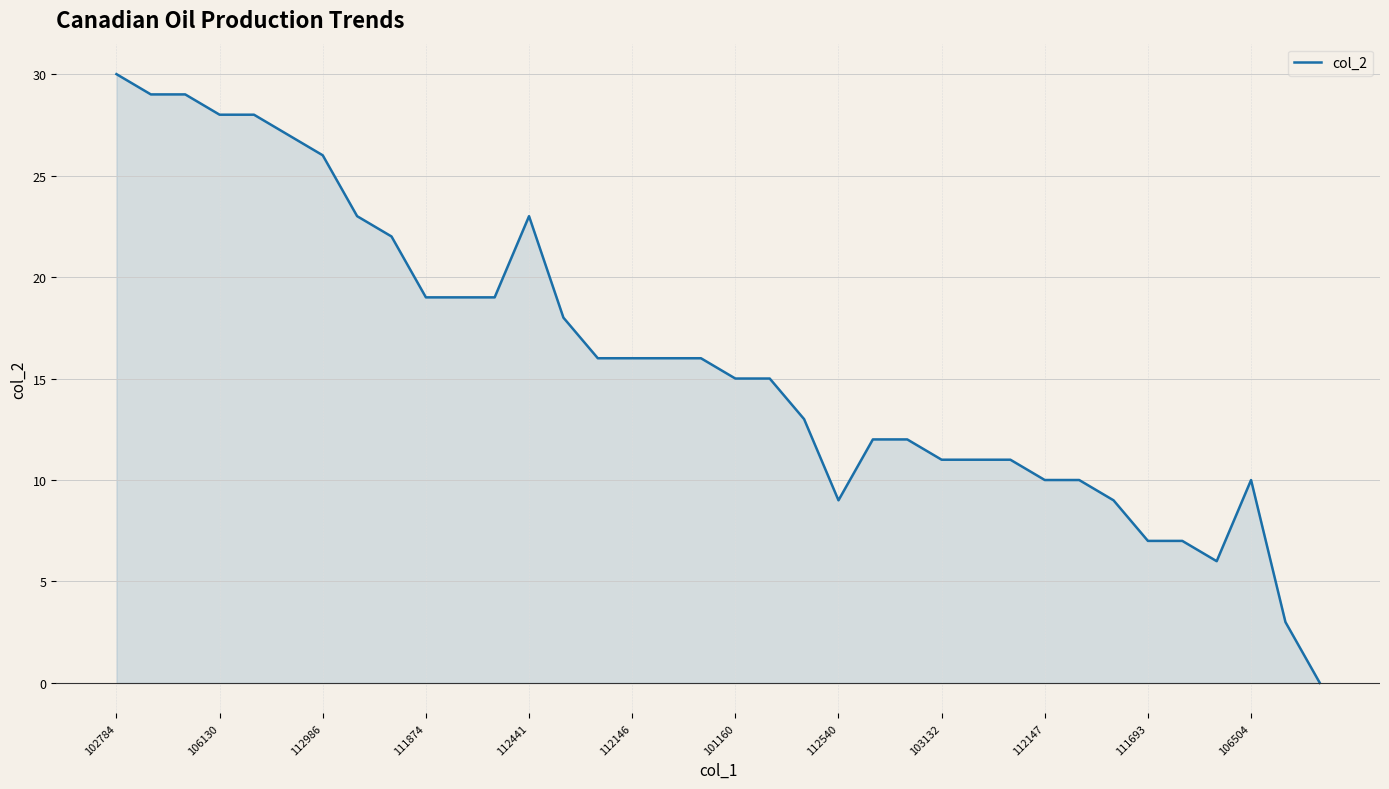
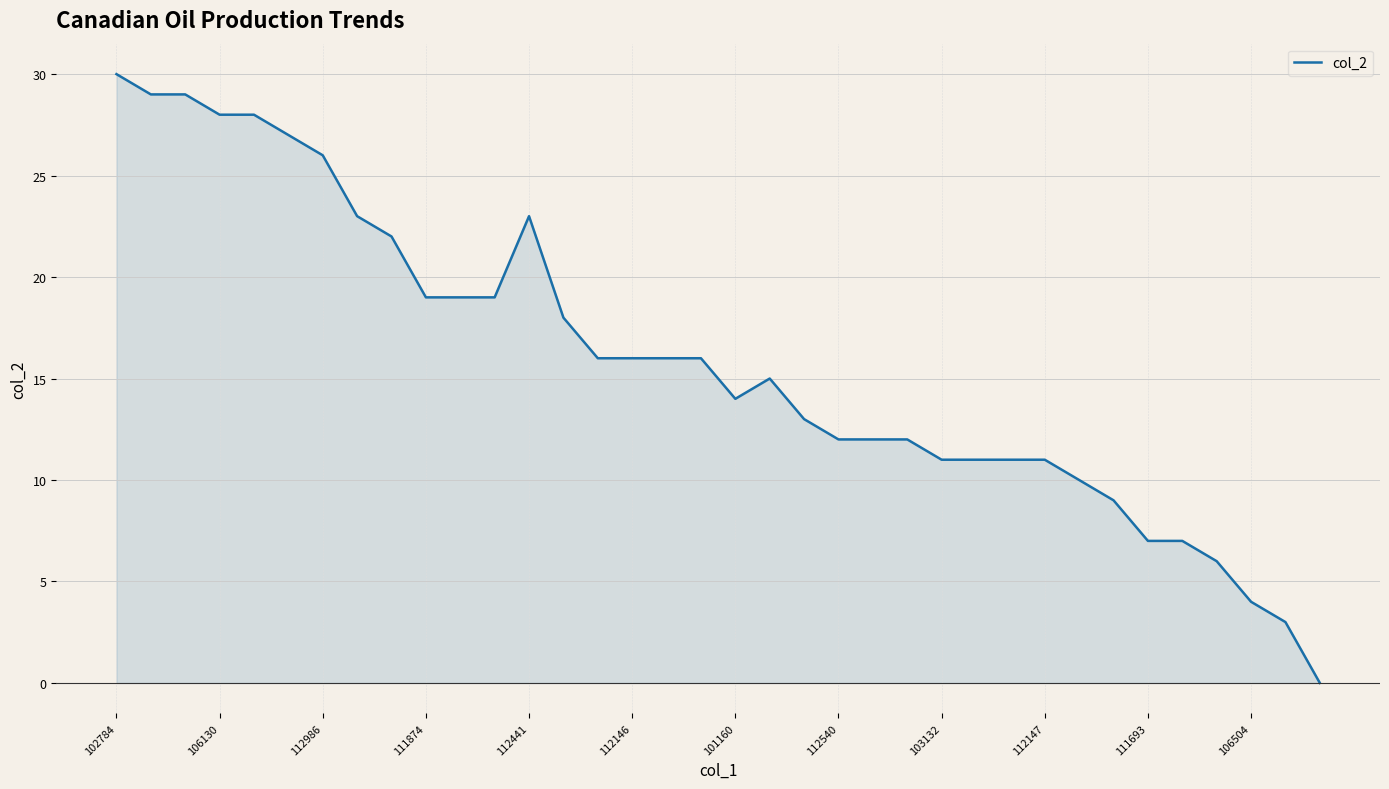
  {
    "102784": 30,
    "106130": 28,
    "112986": 26,
    "111874": 19,
    "112441": 23,
    "112146": 16,
-   "101160": 15,
-   "112540": 9,
+   "101160": 14,
+   "112540": 12,
    "103132": 11,
-   "112147": 10,
+   "112147": 11,
    "111693": 7,
-   "106504": 10
+   "106504": 4
  }
